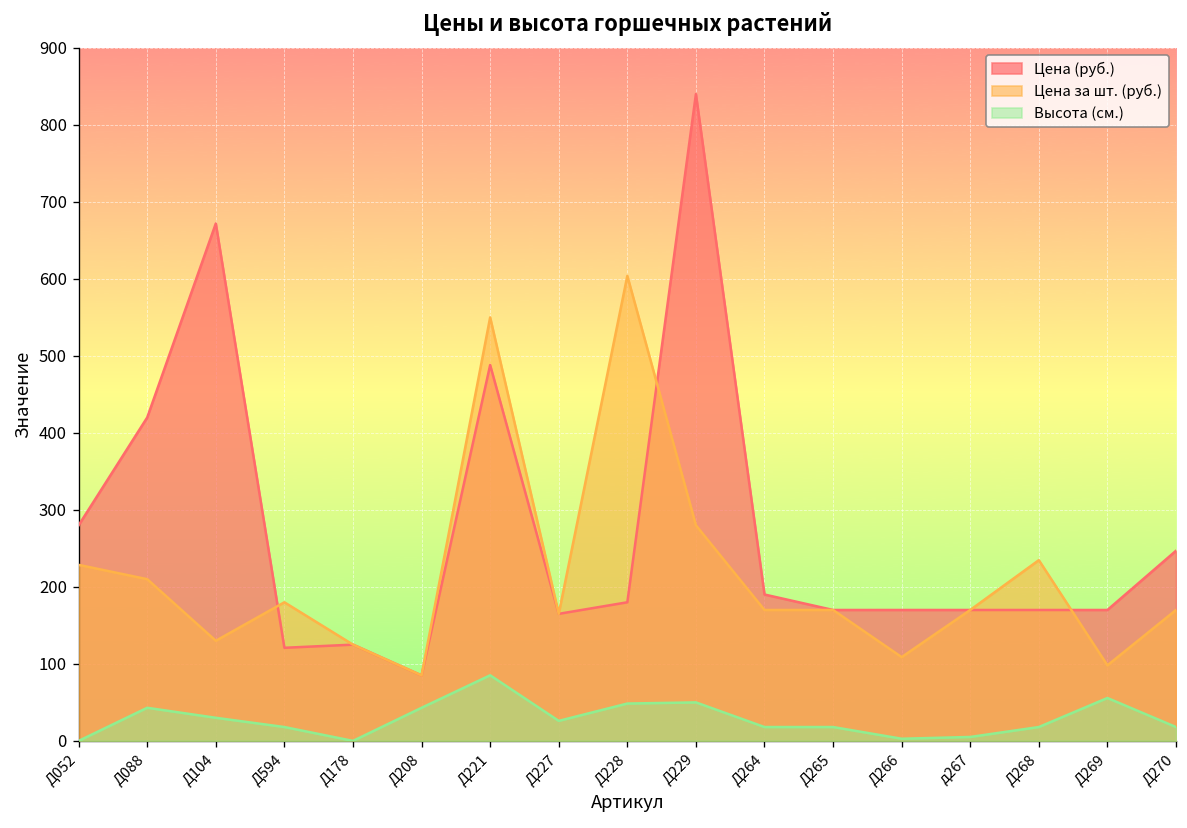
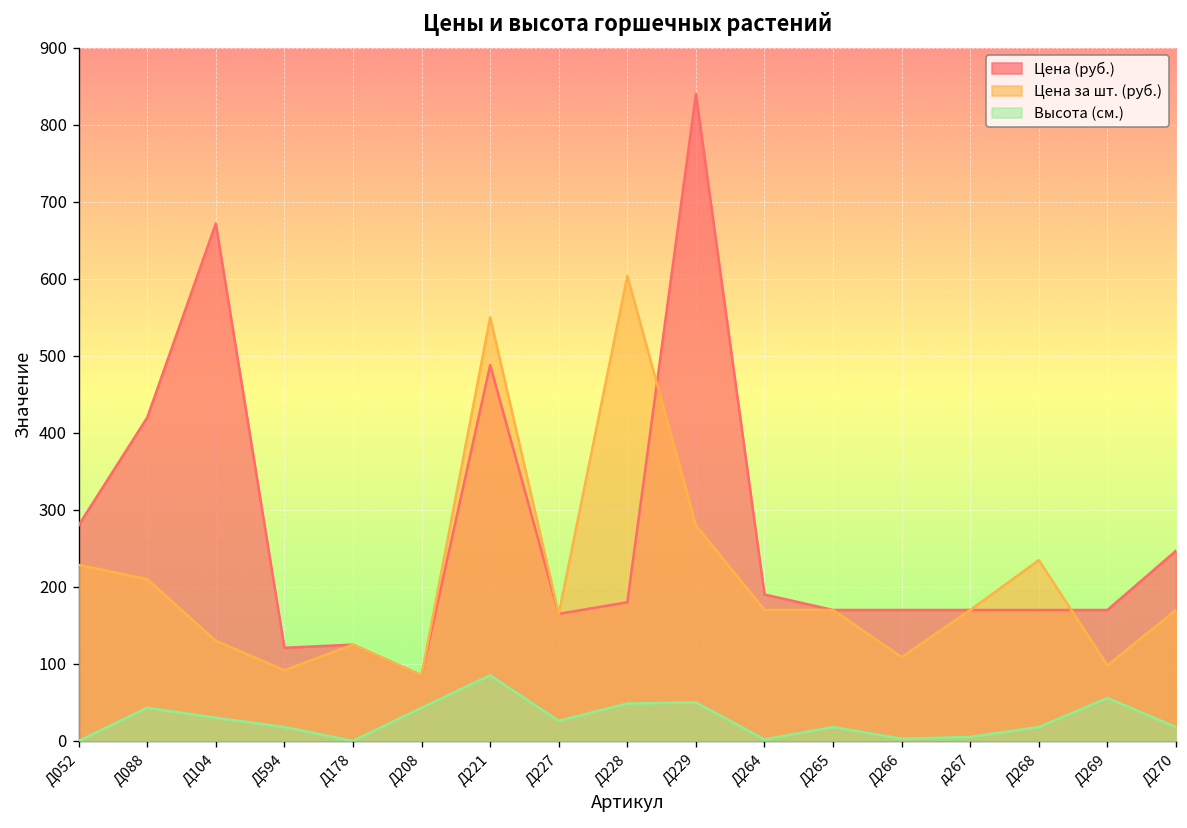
  {
    "Цена (руб.)": {
      "Д052": 280,
      "Д088": 420,
      "Д104": 670,
      "Д594": 120,
      "Д221": 490,
      "Д228": 180,
      "Д229": 840,
      "Д264": 190,
      "Д266": 170,
      "Д268": 170,
      "Д269": 170,
      "Д270": 250
    },
    "Цена за шт. (руб.)": {
      "Д052": 230,
      "Д088": 210,
      "Д104": 130,
-     "Д594": 180,
+     "Д594": 90,
      "Д221": 550,
      "Д228": 600,
      "Д229": 280,
      "Д264": 170,
      "Д266": 110,
      "Д268": 230,
      "Д269": 100,
      "Д270": 170
    },
    "Высота (см.)": {
      "Д052": 0,
      "Д088": 40,
      "Д104": 30,
      "Д594": 20,
      "Д178": 0,
      "Д208": 40,
      "Д221": 90,
      "Д227": 30,
      "Д228": 50,
      "Д229": 50,
-     "Д264": 20,
+     "Д264": 0,
      "Д265": 20,
      "Д266": 0,
      "д267": 10,
      "Д268": 20,
      "Д269": 60,
      "Д270": 20
    }
  }
